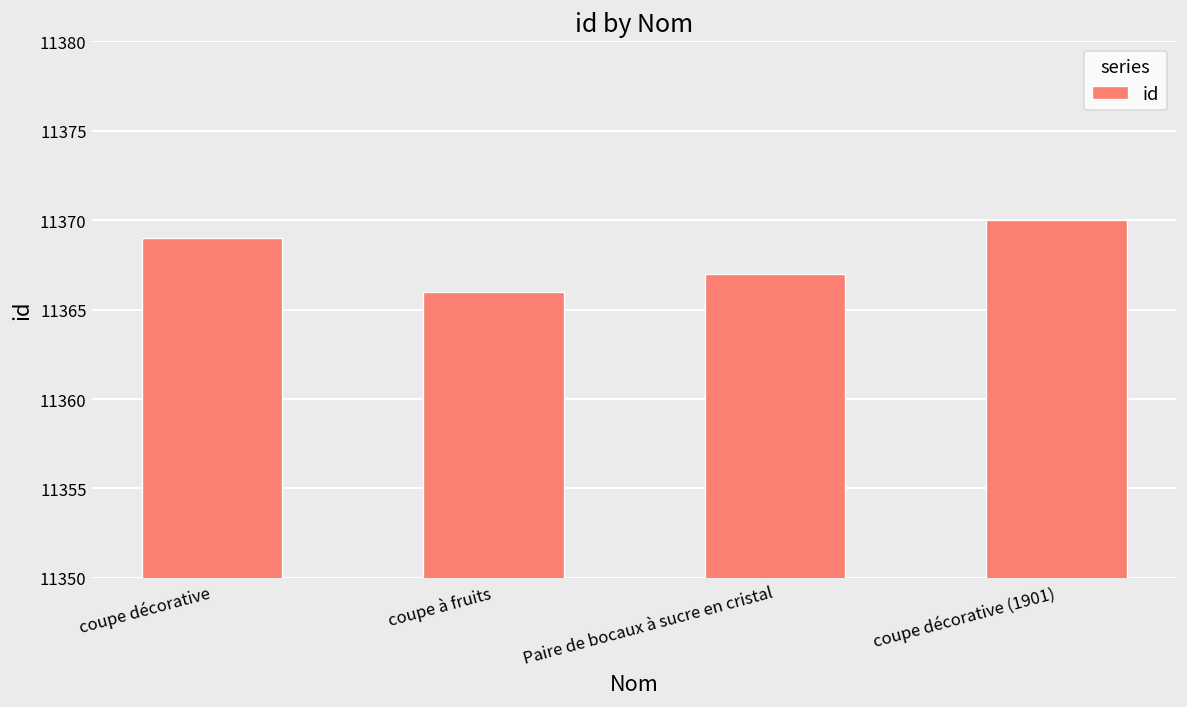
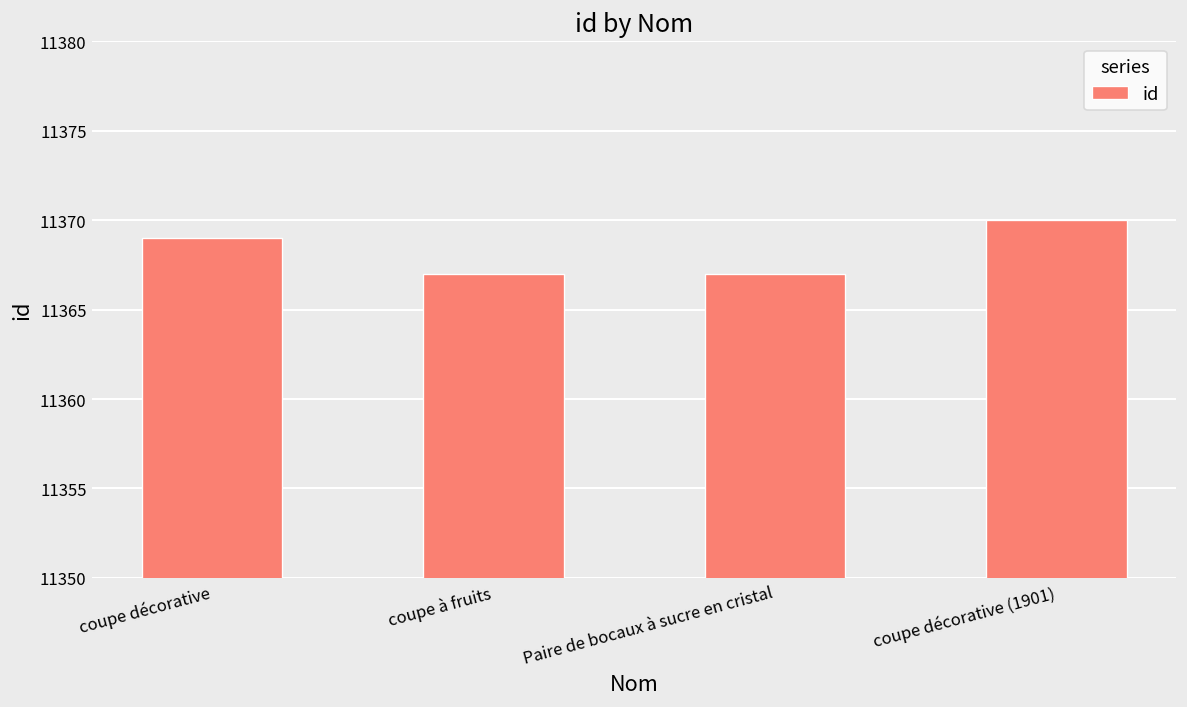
  {
    "coupe décorative": 11369,
-   "coupe à fruits": 11366,
+   "coupe à fruits": 11367,
    "Paire de bocaux à sucre en cristal": 11367,
    "coupe décorative (1901)": 11370
  }
